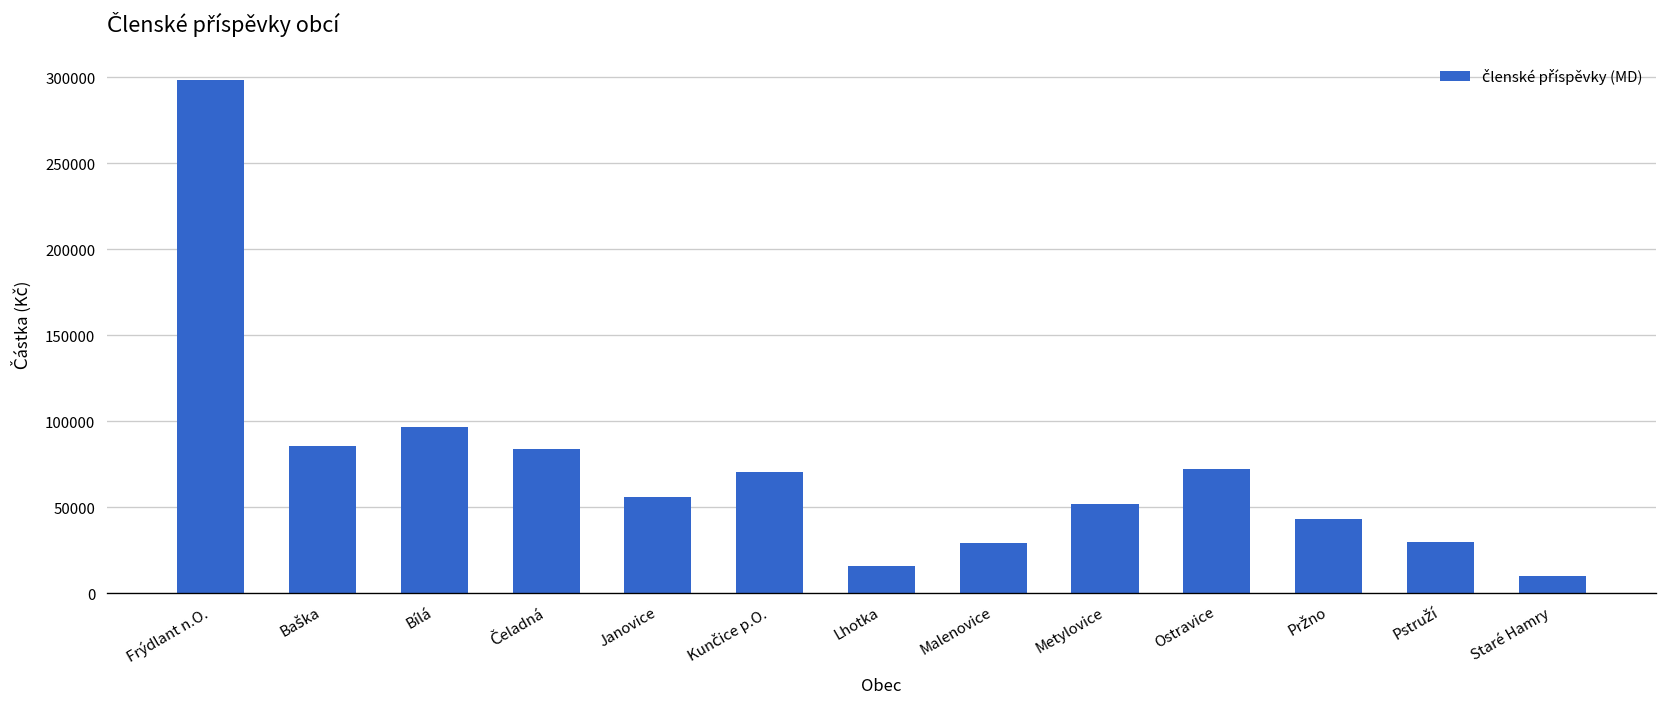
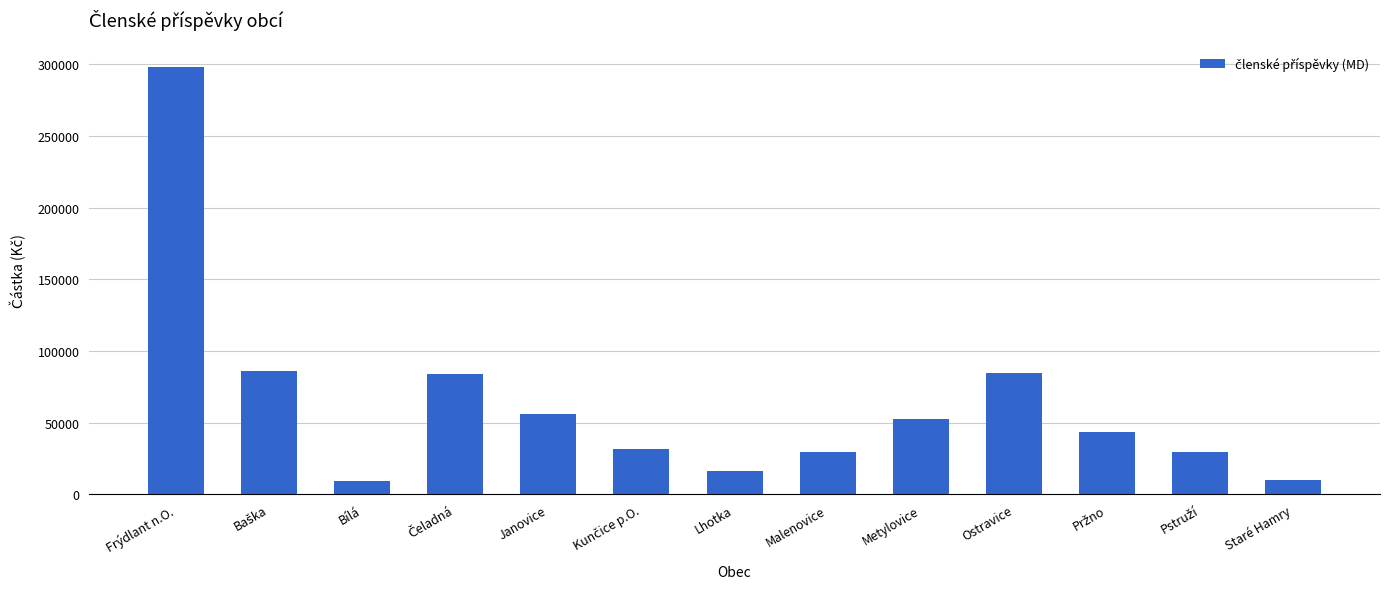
  {
    "Frýdlant n.O.": 298000,
    "Baška": 86000,
-   "Bílá": 97000,
+   "Bílá": 9000,
    "Čeladná": 84000,
    "Janovice": 56000,
-   "Kunčice p.O.": 70000,
+   "Kunčice p.O.": 32000,
    "Lhotka": 16000,
    "Malenovice": 29000,
    "Metylovice": 52000,
-   "Ostravice": 72000,
+   "Ostravice": 85000,
    "Pržno": 43000,
    "Pstruží": 30000,
    "Staré Hamry": 10000
  }
